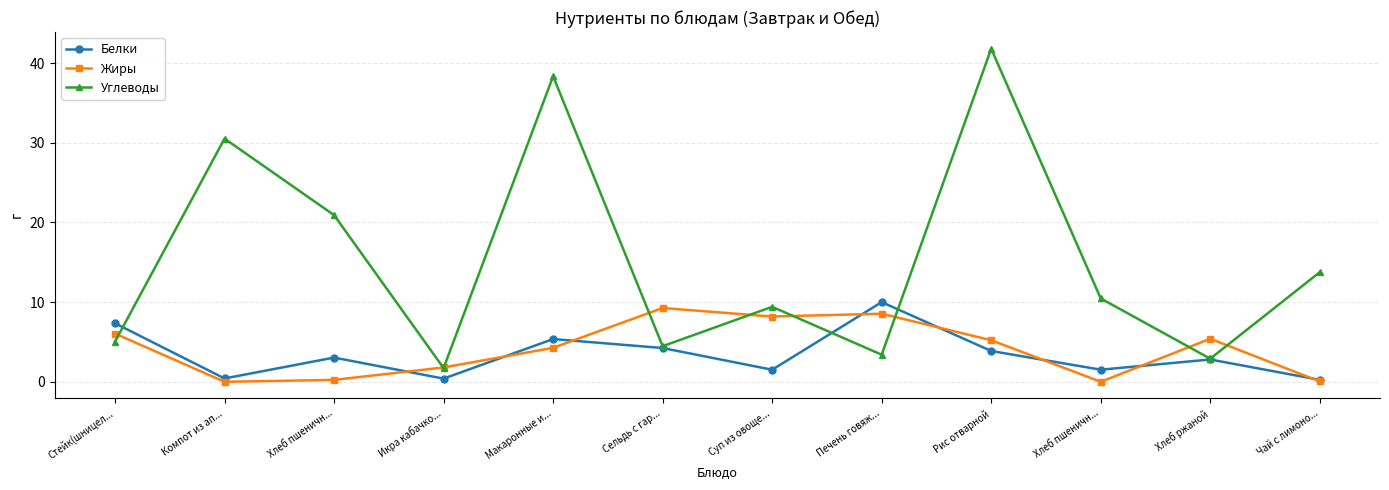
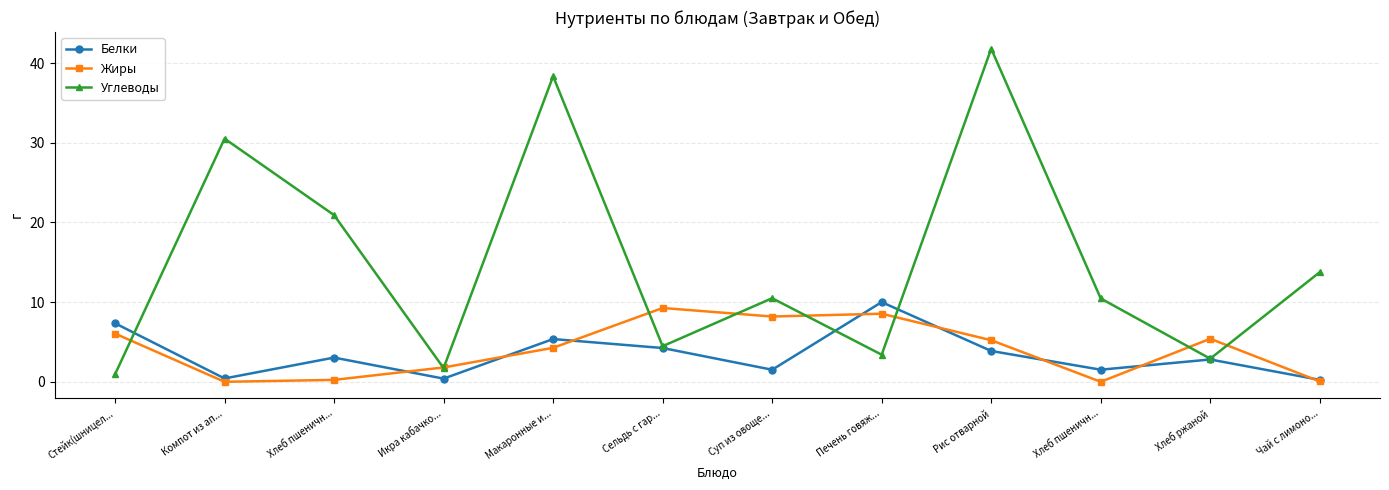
  {
    "Белки": {
      "Стейк(шницел...": 7,
      "Компот из ап...": 0,
      "Икра кабачко...": 0,
      "Макаронные и...": 5,
      "Суп из овоще...": 2,
      "Печень говяж...": 10,
      "Рис отварной": 4
    },
    "Жиры": {
      "Стейк(шницел...": 6,
      "Компот из ап...": 0,
      "Макаронные и...": 4,
      "Сельдь с гар...": 9,
      "Суп из овоще...": 8,
      "Печень говяж...": 9,
      "Рис отварной": 5,
      "Хлеб ржаной": 5
    },
    "Углеводы": {
-     "Стейк(шницел...": 5,
+     "Стейк(шницел...": 1,
      "Компот из ап...": 31,
      "Макаронные и...": 38,
-     "Суп из овоще...": 9,
+     "Суп из овоще...": 10,
      "Печень говяж...": 3,
      "Рис отварной": 42,
      "Чай с лимоно...": 14
    }
  }
